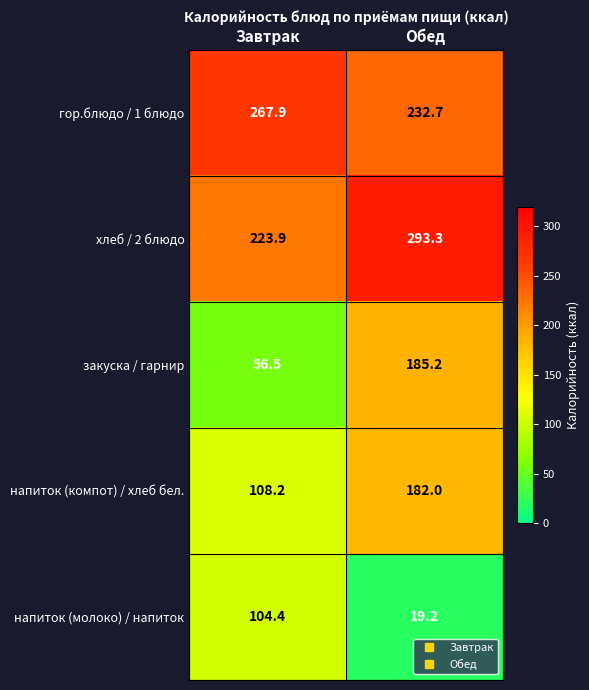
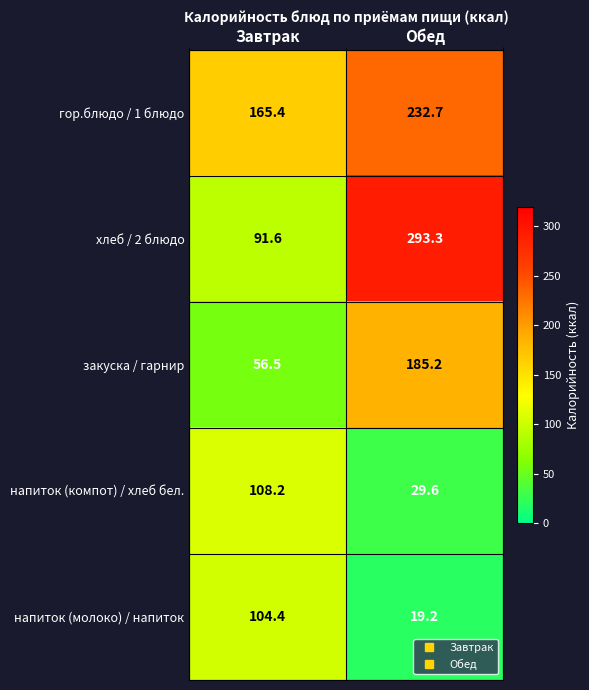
  {
    "гор.блюдо / 1 блюдо": {
-     "Завтрак": 267.9,
+     "Завтрак": 165.4,
      "Обед": 232.7
    },
    "хлеб / 2 блюдо": {
-     "Завтрак": 223.9,
+     "Завтрак": 91.6,
      "Обед": 293.3
    },
    "закуска / гарнир": {
      "Завтрак": 56.5,
      "Обед": 185.2
    },
    "напиток (компот) / хлеб бел.": {
      "Завтрак": 108.2,
-     "Обед": 182.0
+     "Обед": 29.6
    },
    "напиток (молоко) / напиток": {
      "Завтрак": 104.4,
      "Обед": 19.2
    }
  }
